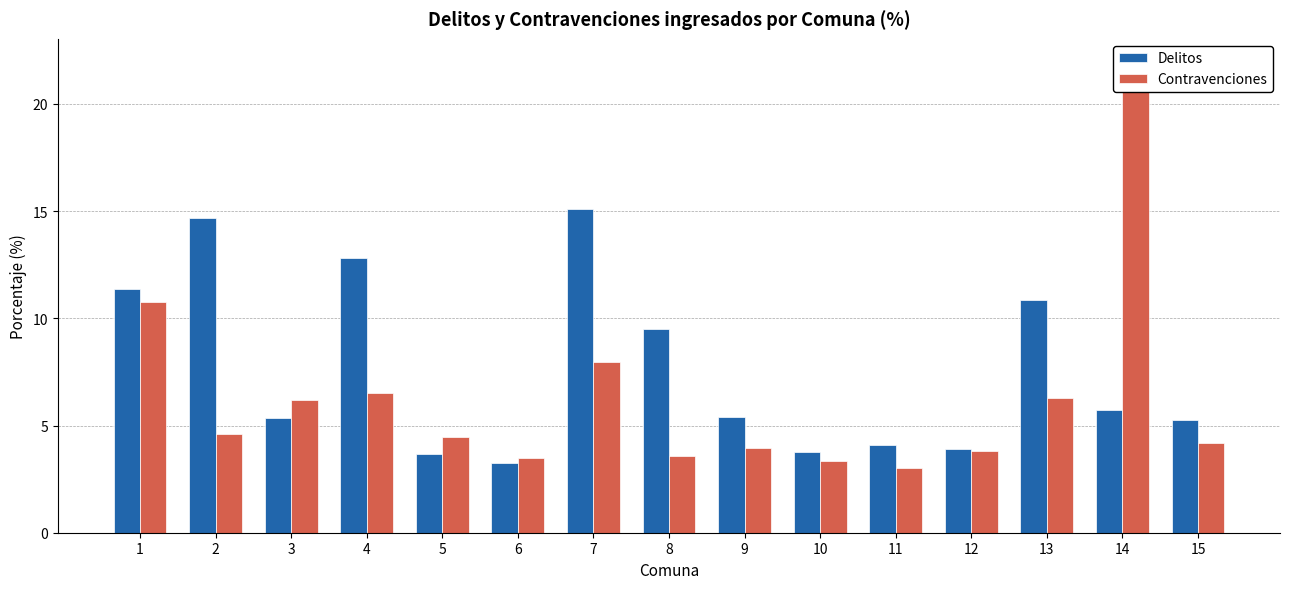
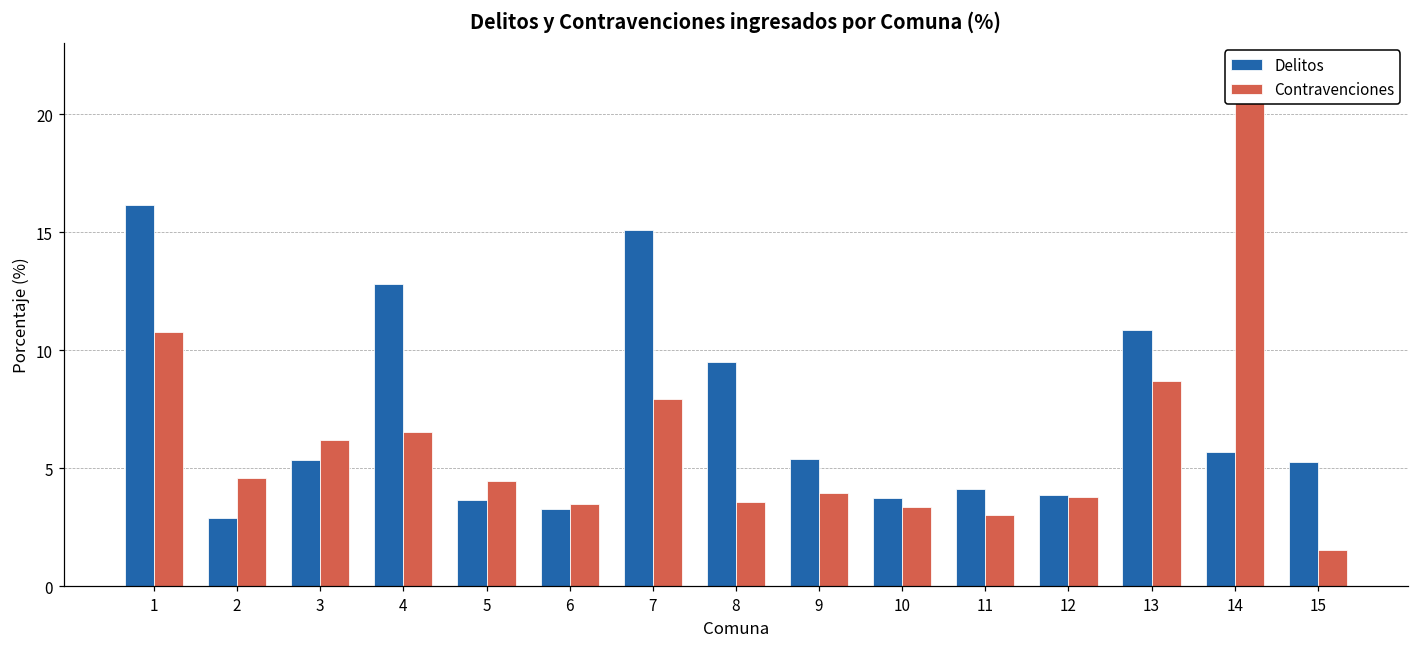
  {
    "Delitos": {
-     "1": 11.4,
-     "2": 14.7,
+     "1": 16.2,
+     "2": 2.9,
      "3": 5.3,
      "4": 12.8,
      "5": 3.7,
      "6": 3.3,
      "7": 15.1,
      "8": 9.5,
      "9": 5.4,
      "10": 3.7,
      "11": 4.1,
      "12": 3.9,
      "13": 10.8,
      "14": 5.7,
      "15": 5.2
    },
    "Contravenciones": {
      "1": 10.8,
      "2": 4.6,
      "3": 6.2,
      "4": 6.5,
      "5": 4.5,
      "6": 3.5,
      "7": 7.9,
      "8": 3.6,
      "9": 4.0,
      "10": 3.3,
      "11": 3.0,
      "12": 3.8,
-     "13": 6.3,
-     "15": 4.2
+     "13": 8.7,
+     "15": 1.5
    }
  }
